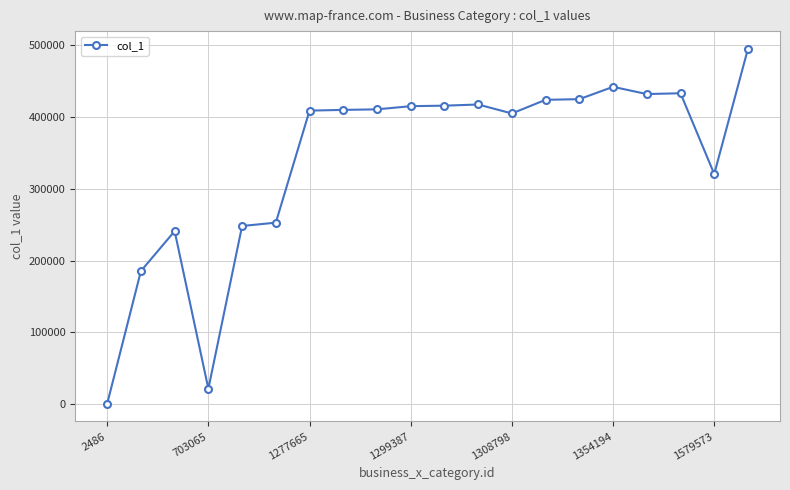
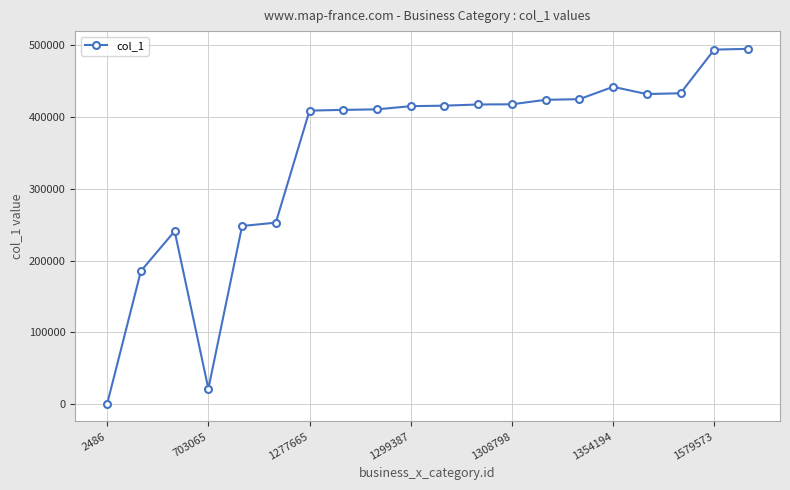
  {
    "2486": 0,
    "703065": 20000,
    "1277665": 410000,
    "1299387": 420000,
-   "1308798": 400000,
+   "1308798": 420000,
    "1354194": 440000,
-   "1579573": 320000
+   "1579573": 490000
  }
